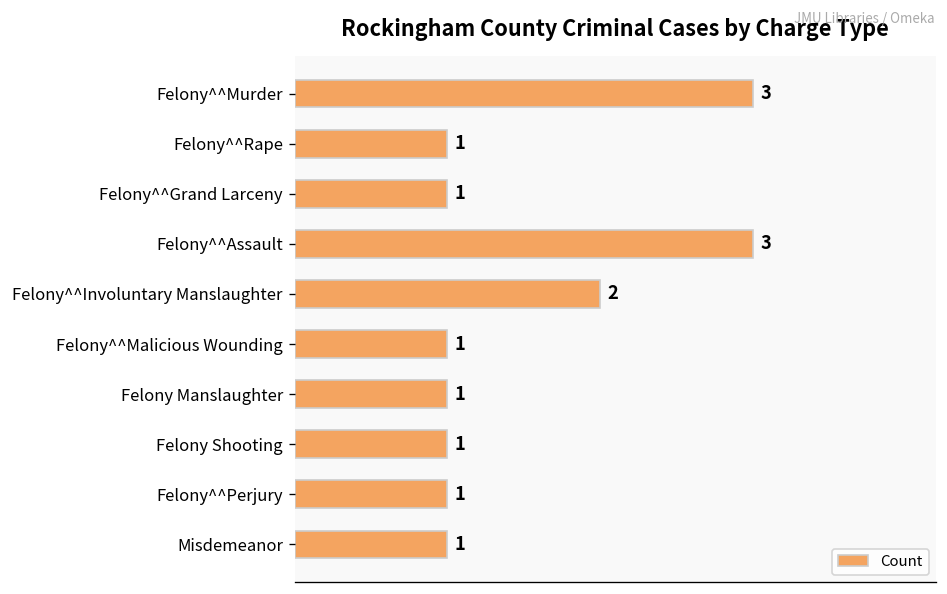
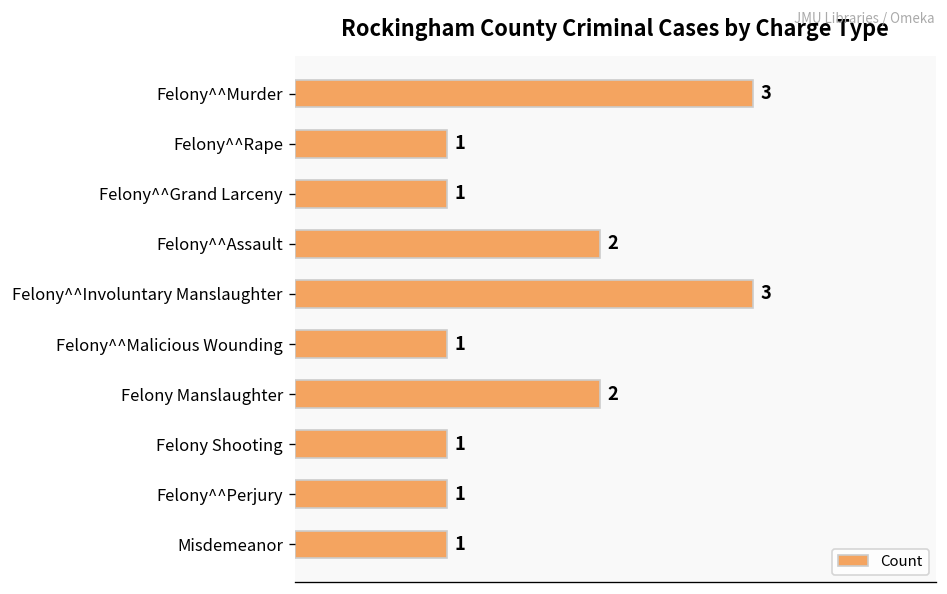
  {
    "Felony^^Murder": 3,
    "Felony^^Rape": 1,
    "Felony^^Grand Larceny": 1,
-   "Felony^^Assault": 3,
-   "Felony^^Involuntary Manslaughter": 2,
+   "Felony^^Assault": 2,
+   "Felony^^Involuntary Manslaughter": 3,
    "Felony^^Malicious Wounding": 1,
-   "Felony Manslaughter": 1,
+   "Felony Manslaughter": 2,
    "Felony Shooting": 1,
    "Felony^^Perjury": 1,
    "Misdemeanor": 1
  }
